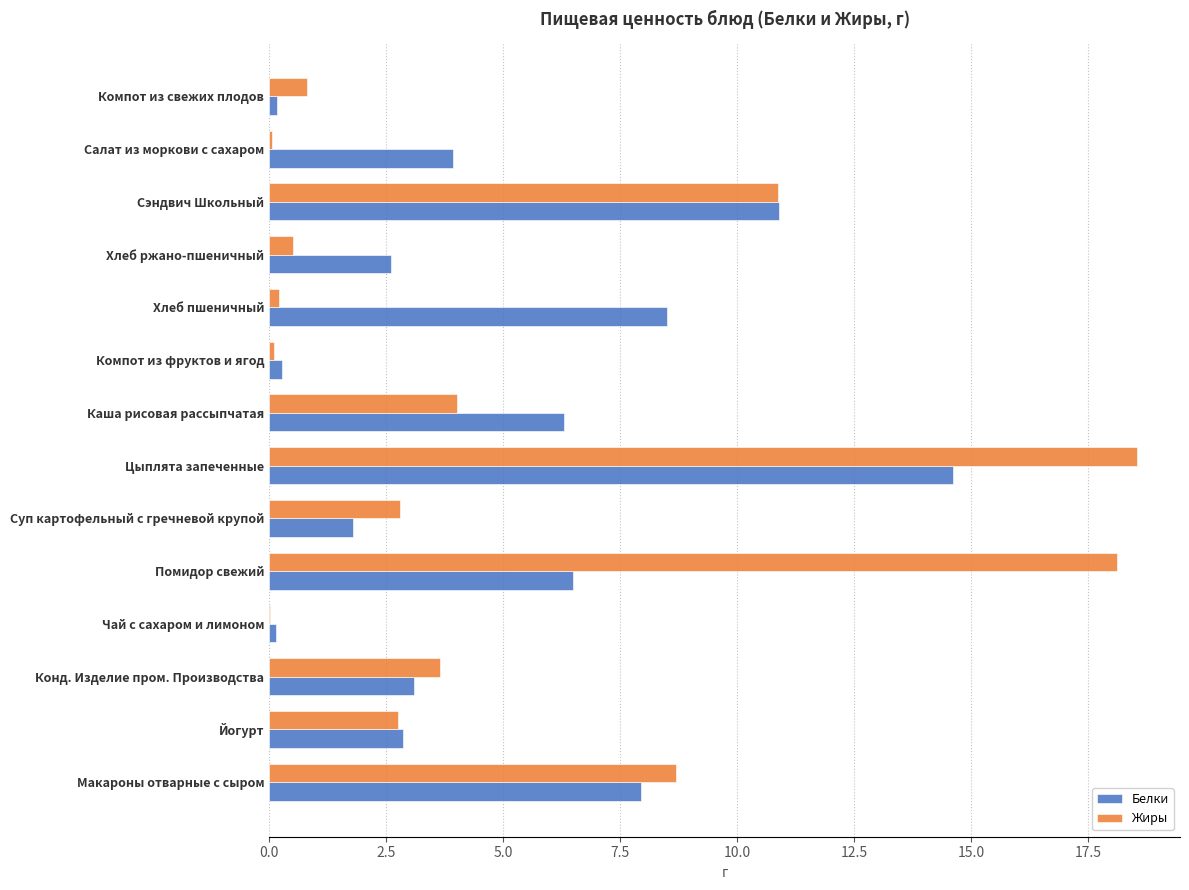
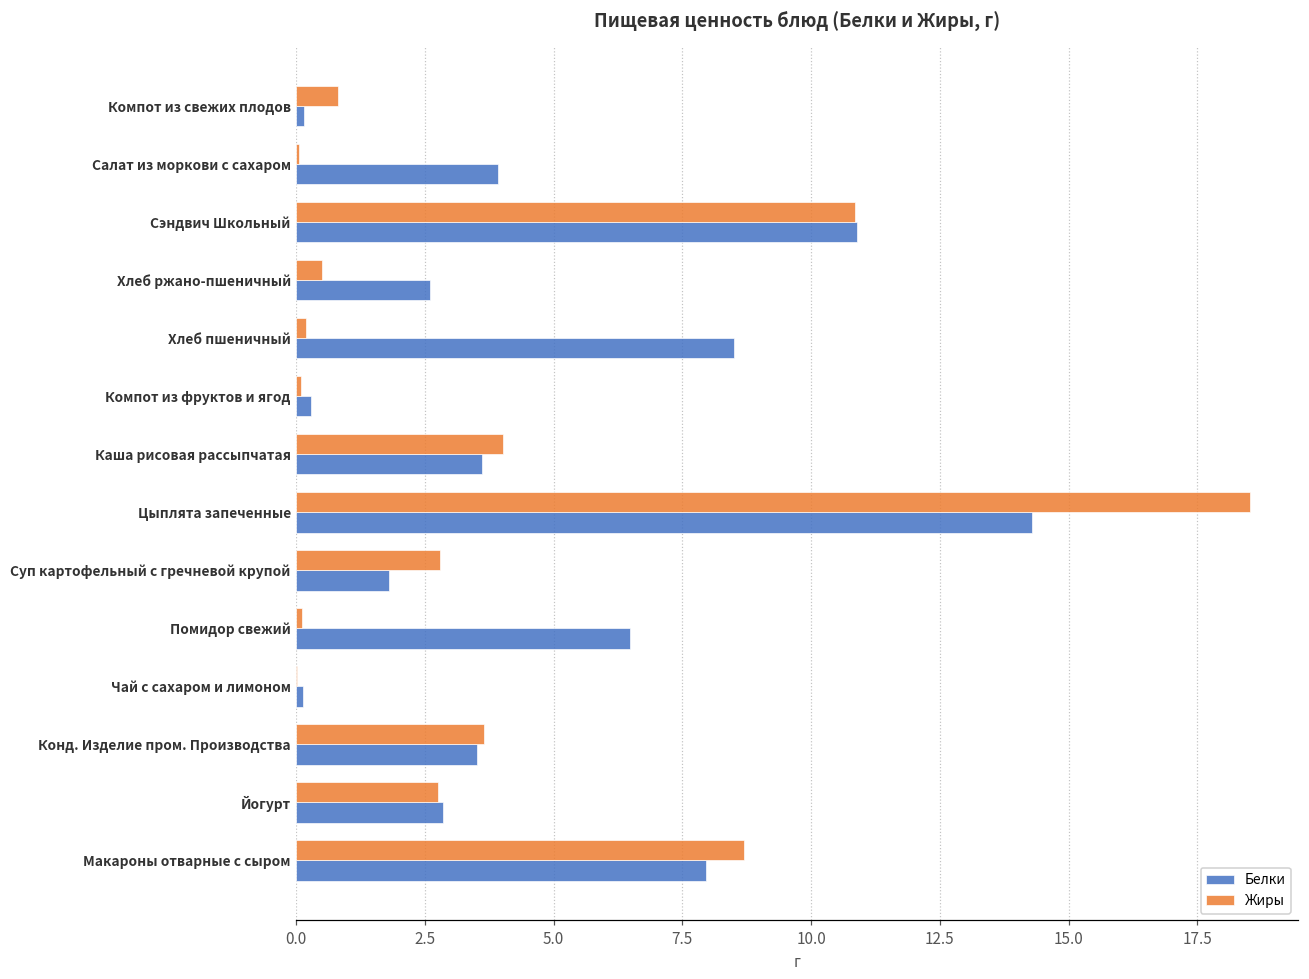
  {
    "Белки": {
      "Компот из свежих плодов": 0.2,
      "Салат из моркови с сахаром": 3.9,
      "Сэндвич Школьный": 10.9,
      "Хлеб ржано-пшеничный": 2.6,
      "Хлеб пшеничный": 8.5,
      "Компот из фруктов и ягод": 0.3,
-     "Каша рисовая рассыпчатая": 6.3,
-     "Цыплята запеченные": 14.6,
+     "Каша рисовая рассыпчатая": 3.6,
+     "Цыплята запеченные": 14.3,
      "Суп картофельный с гречневой крупой": 1.8,
      "Помидор свежий": 6.5,
      "Чай с сахаром и лимоном": 0.1,
-     "Конд. Изделие пром. Производства": 3.1,
+     "Конд. Изделие пром. Производства": 3.5,
      "Йогурт": 2.9,
      "Макароны отварные с сыром": 8.0
    },
    "Жиры": {
      "Компот из свежих плодов": 0.8,
      "Салат из моркови с сахаром": 0.1,
      "Сэндвич Школьный": 10.9,
      "Хлеб ржано-пшеничный": 0.5,
      "Хлеб пшеничный": 0.2,
      "Компот из фруктов и ягод": 0.1,
      "Каша рисовая рассыпчатая": 4.0,
      "Цыплята запеченные": 18.5,
      "Суп картофельный с гречневой крупой": 2.8,
-     "Помидор свежий": 18.1,
+     "Помидор свежий": 0.1,
      "Конд. Изделие пром. Производства": 3.6,
      "Йогурт": 2.8,
      "Макароны отварные с сыром": 8.7
    }
  }
